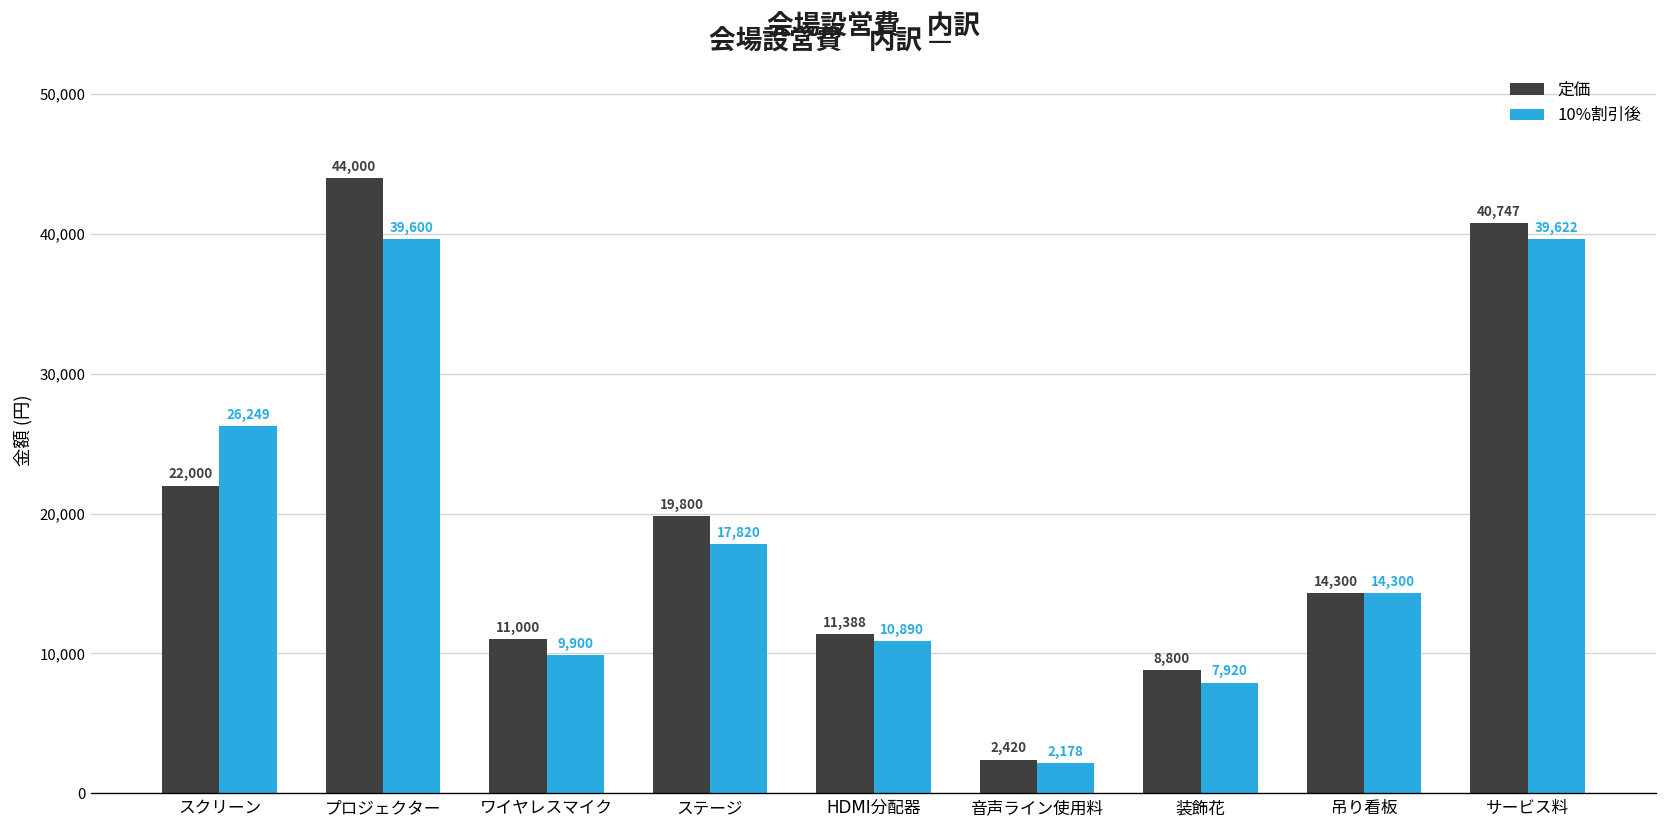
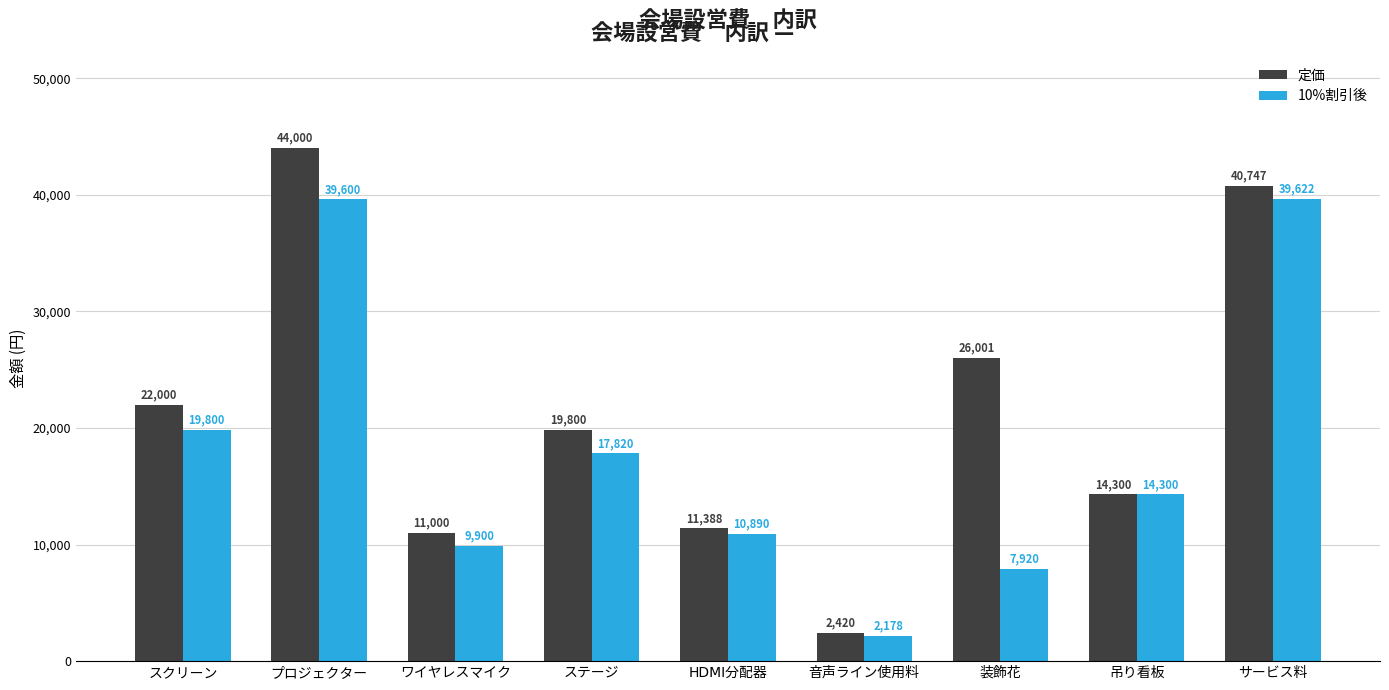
  {
    "定価": {
      "スクリーン": "22,000",
      "プロジェクター": "44,000",
      "ワイヤレスマイク": "11,000",
      "ステージ": "19,800",
      "HDMI分配器": "11,388",
      "音声ライン使用料": "2,420",
-     "装飾花": "8,800",
+     "装飾花": "26,001",
      "吊り看板": "14,300",
      "サービス料": "40,747"
    },
    "10%割引後": {
-     "スクリーン": "26,249",
+     "スクリーン": "19,800",
      "プロジェクター": "39,600",
      "ワイヤレスマイク": "9,900",
      "ステージ": "17,820",
      "HDMI分配器": "10,890",
      "音声ライン使用料": "2,178",
      "装飾花": "7,920",
      "吊り看板": "14,300",
      "サービス料": "39,622"
    }
  }
